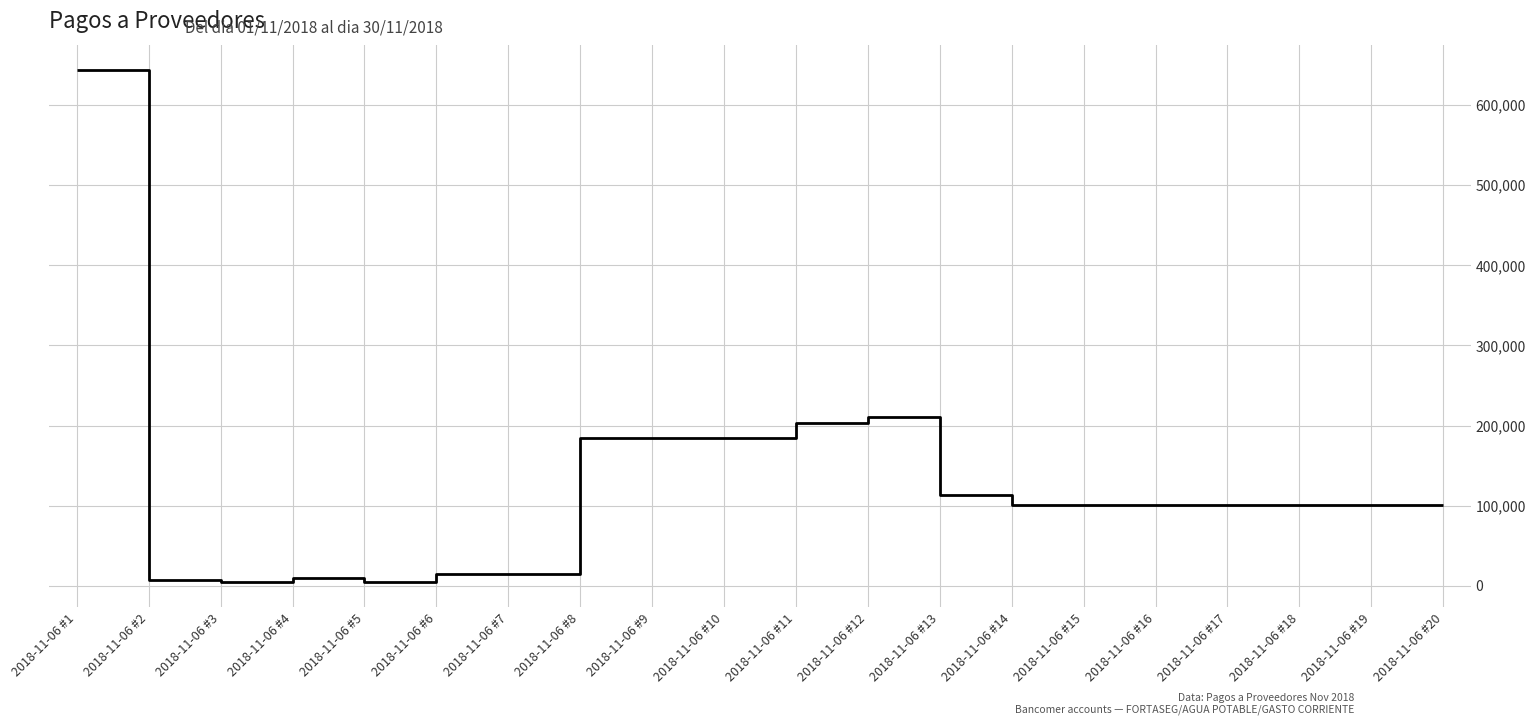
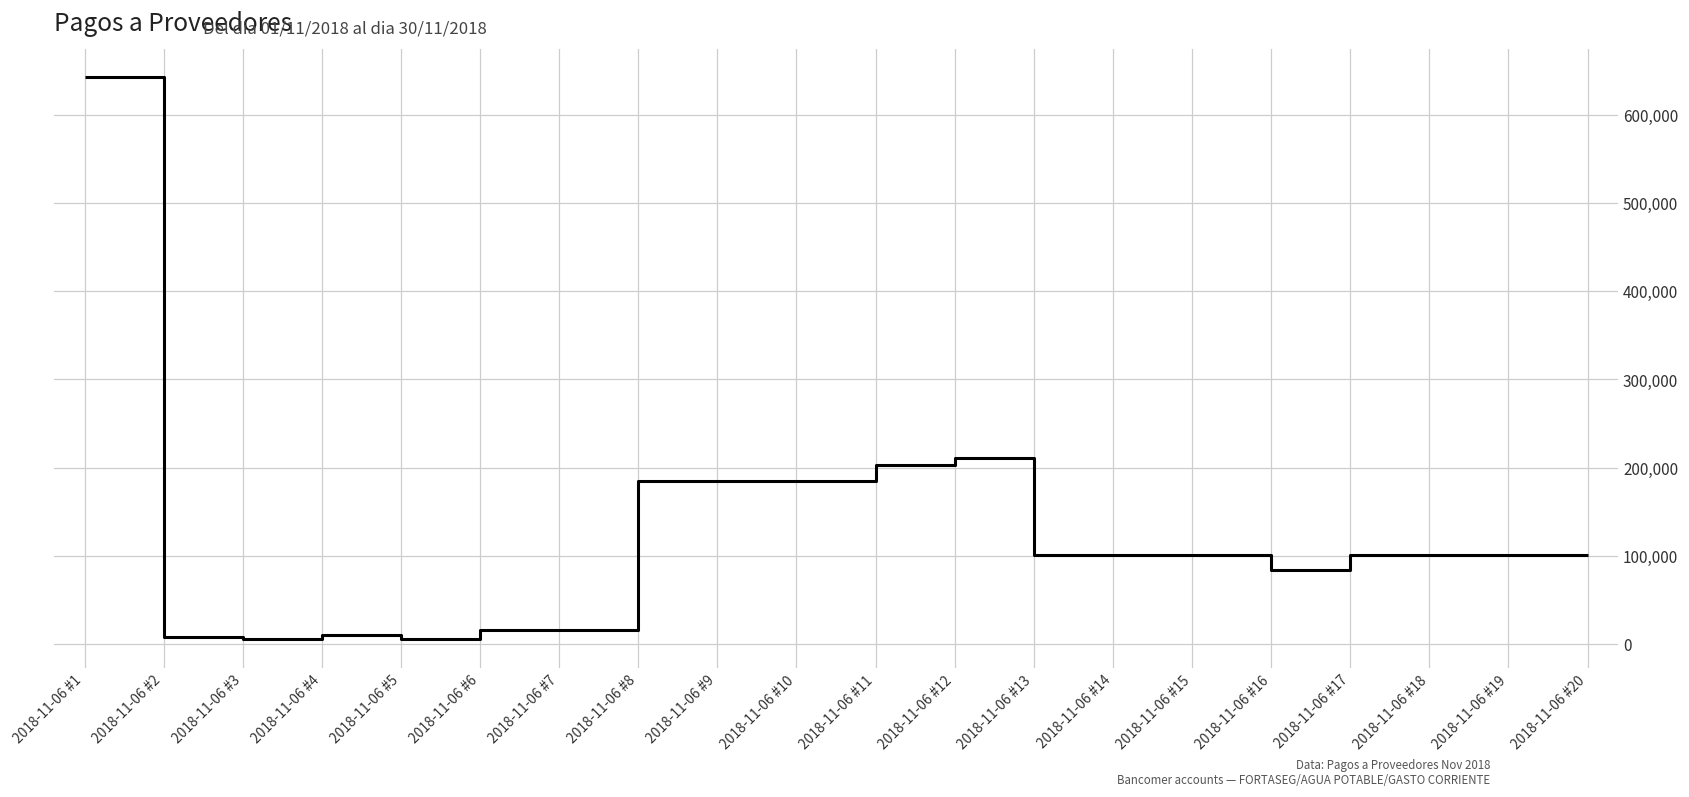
  {
    "2018-11-06 #1": "640,000",
    "2018-11-06 #2": "10,000",
    "2018-11-06 #3": "10,000",
    "2018-11-06 #4": "10,000",
    "2018-11-06 #5": "10,000",
    "2018-11-06 #6": "20,000",
    "2018-11-06 #7": "20,000",
    "2018-11-06 #8": "180,000",
    "2018-11-06 #9": "180,000",
    "2018-11-06 #10": "180,000",
    "2018-11-06 #11": "200,000",
    "2018-11-06 #12": "210,000",
-   "2018-11-06 #13": "110,000",
+   "2018-11-06 #13": "100,000",
    "2018-11-06 #14": "100,000",
    "2018-11-06 #15": "100,000",
-   "2018-11-06 #16": "100,000",
+   "2018-11-06 #16": "80,000",
    "2018-11-06 #17": "100,000",
    "2018-11-06 #18": "100,000",
    "2018-11-06 #19": "100,000",
    "2018-11-06 #20": "100,000"
  }
